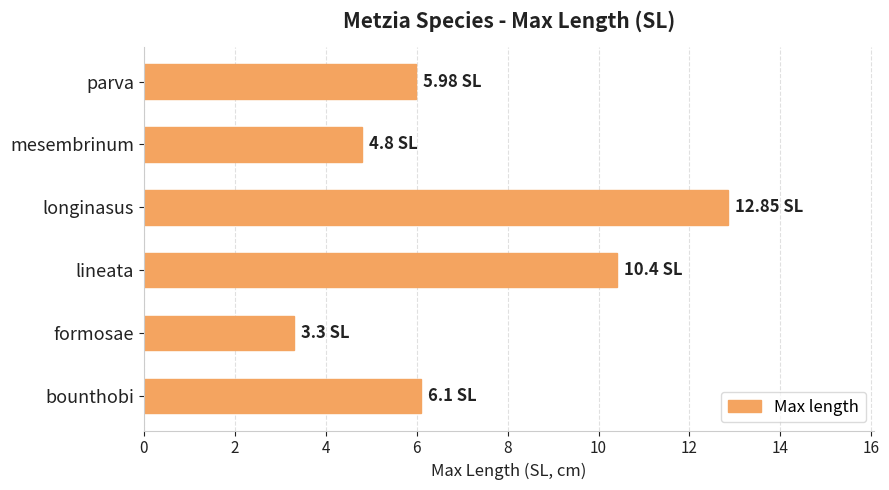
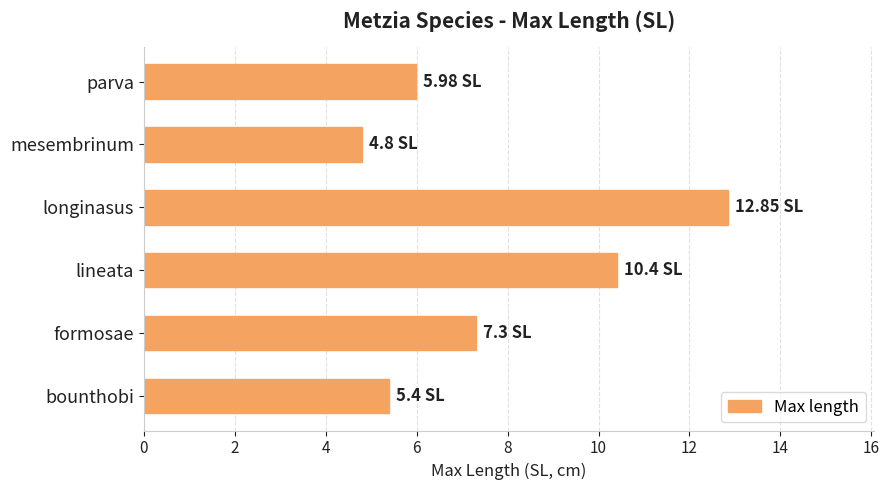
  {
    "parva": 5.98,
    "mesembrinum": 4.8,
    "longinasus": 12.85,
    "lineata": 10.4,
-   "formosae": 3.3,
-   "bounthobi": 6.1
+   "formosae": 7.3,
+   "bounthobi": 5.4
  }
